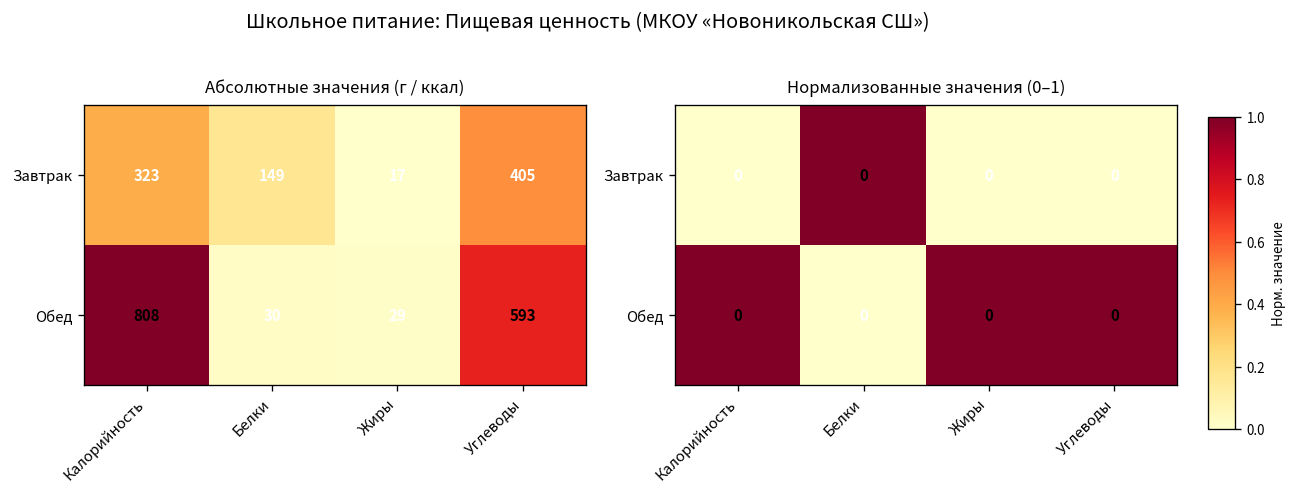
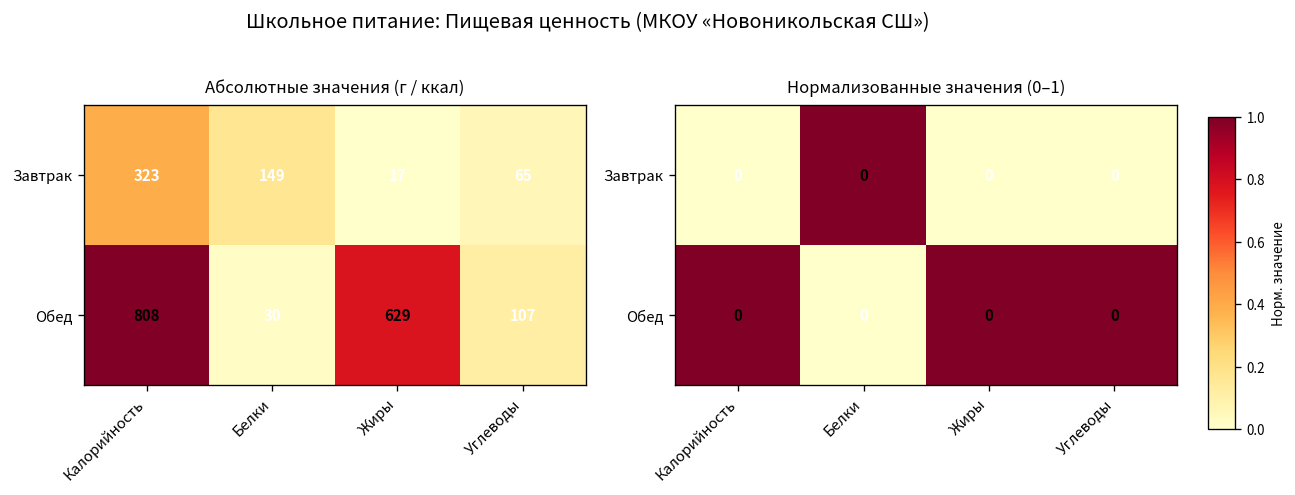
  {
    "Абсолютные значения (г / ккал)": {
      "Завтрак": {
        "Калорийность": 323,
        "Белки": 149,
        "Жиры": 17,
-       "Углеводы": 405
+       "Углеводы": 65
      },
      "Обед": {
        "Калорийность": 808,
        "Белки": 30,
-       "Жиры": 29,
-       "Углеводы": 593
+       "Жиры": 629,
+       "Углеводы": 107
      }
    },
    "Нормализованные значения (0–1)": {
      "Завтрак": {
        "Калорийность": 0,
        "Белки": 0,
        "Жиры": 0,
        "Углеводы": 0
      },
      "Обед": {
        "Калорийность": 0,
        "Белки": 0,
        "Жиры": 0,
        "Углеводы": 0
      }
    }
  }
